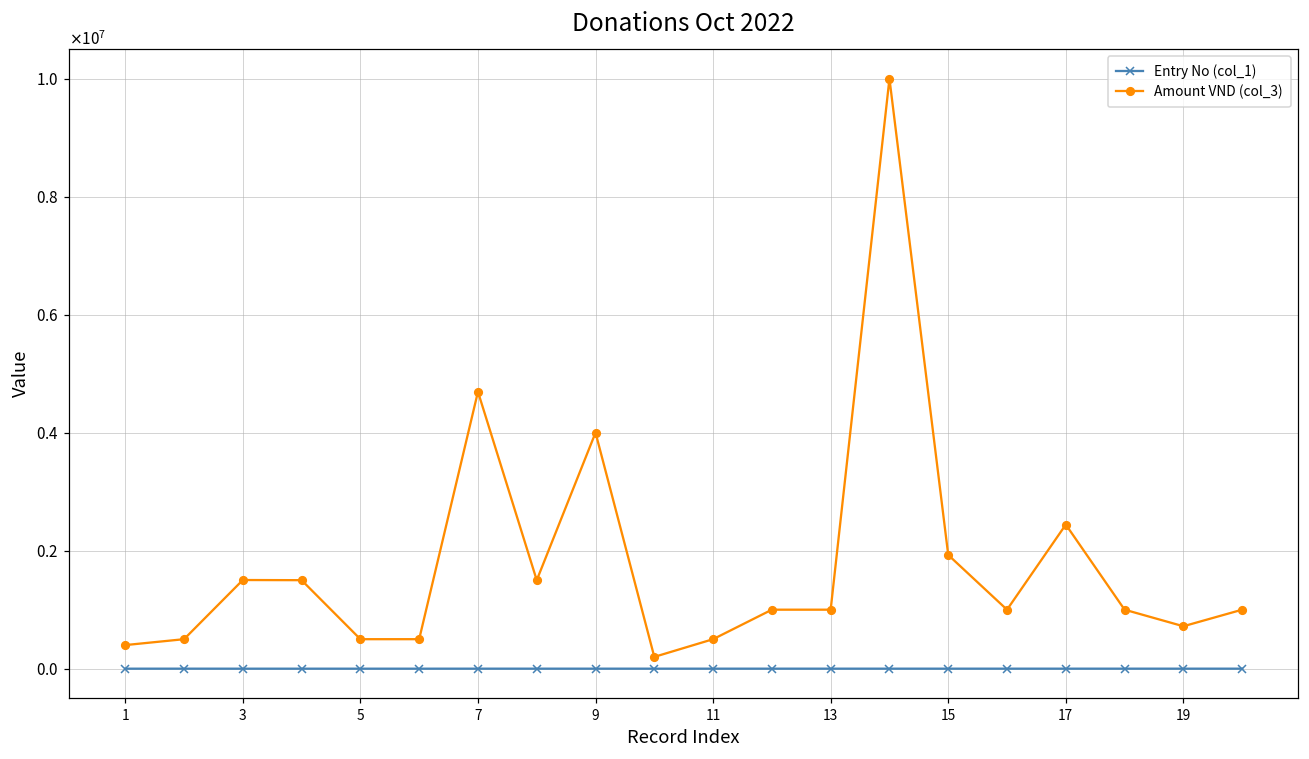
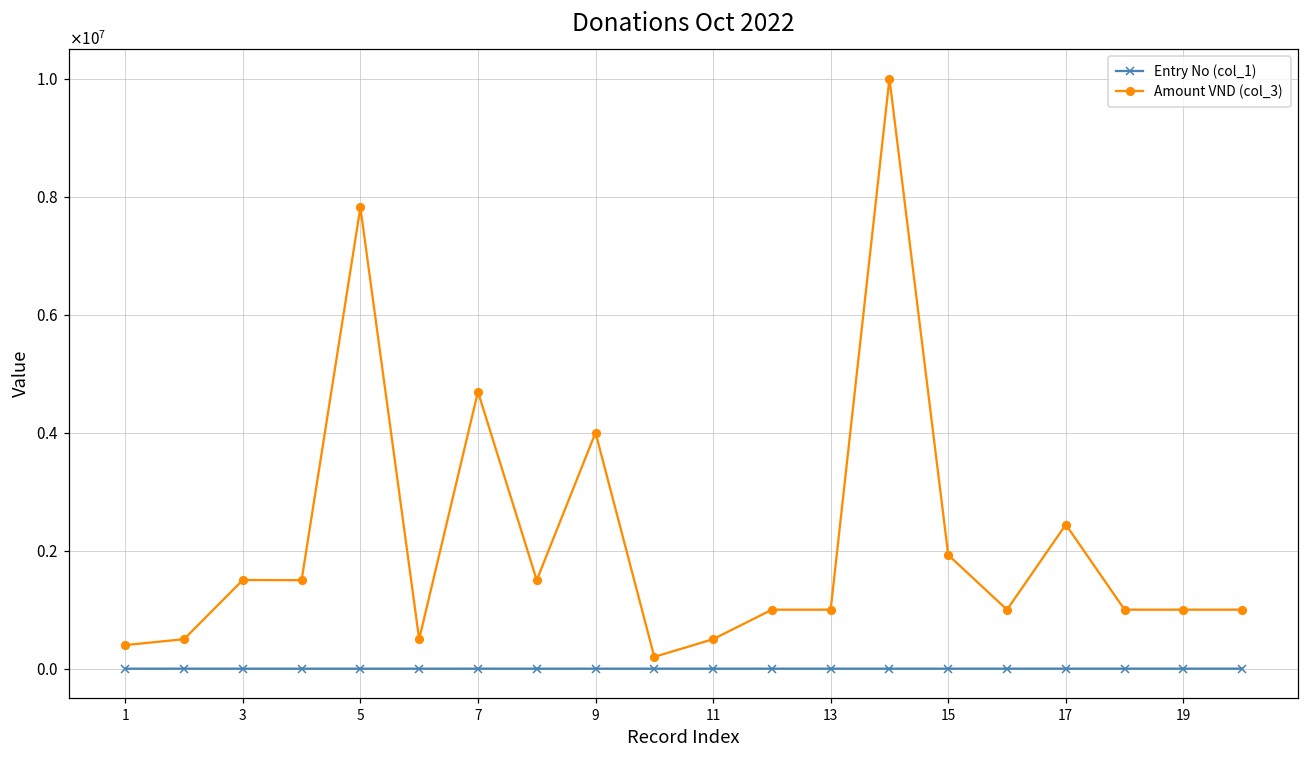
  {
    "Entry No (col_1)": {
      "1": 0,
      "3": 0,
      "5": 0,
      "7": 0,
      "9": 0,
      "11": 0,
      "13": 0,
      "15": 0,
      "17": 0,
      "19": 0
    },
    "Amount VND (col_3)": {
      "1": 400000,
      "3": 1500000,
-     "5": 500000,
+     "5": 7800000,
      "7": 4700000,
      "9": 4000000,
      "11": 500000,
      "13": 1000000,
      "15": 1900000,
      "17": 2400000,
-     "19": 700000
+     "19": 1000000
    }
  }
